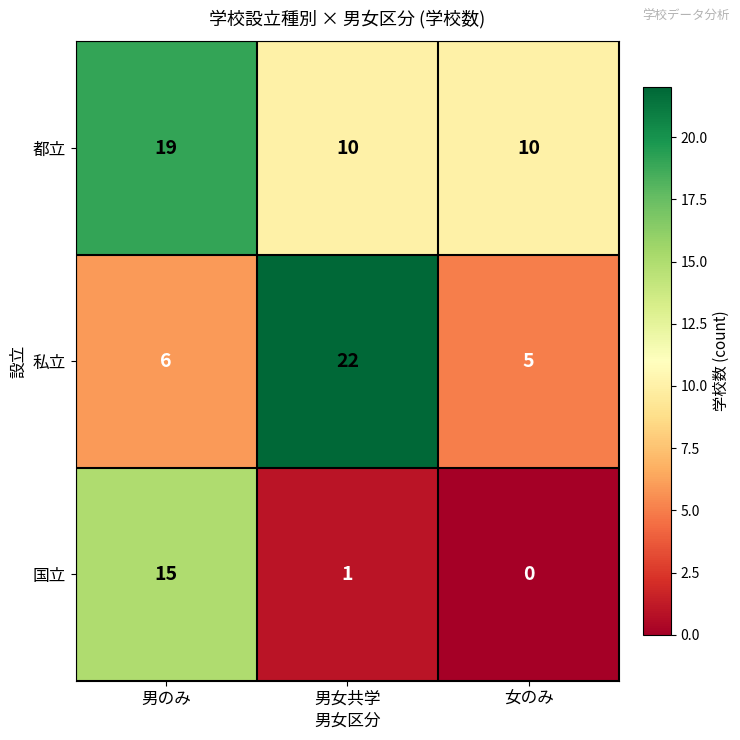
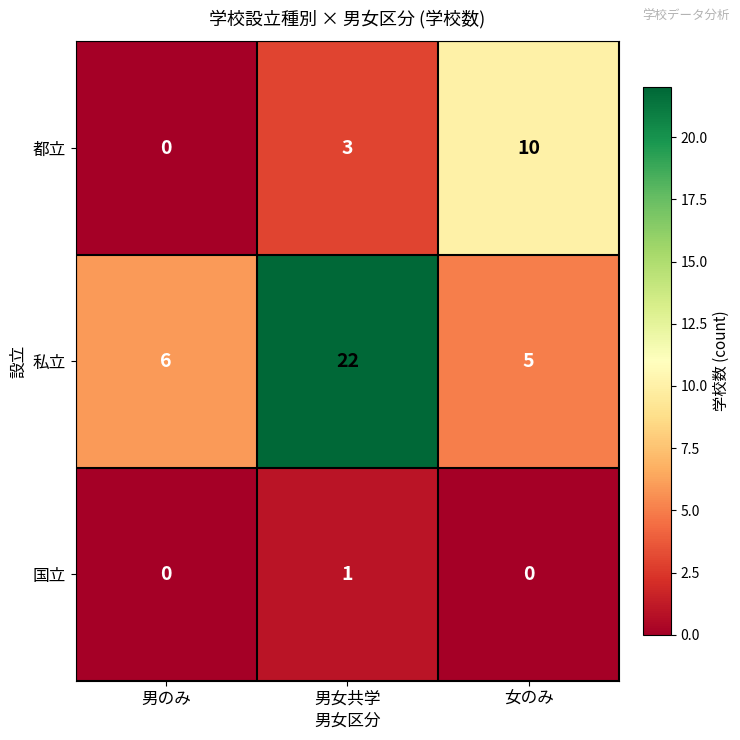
  {
    "都立": {
-     "男のみ": 19,
-     "男女共学": 10,
+     "男のみ": 0,
+     "男女共学": 3,
      "女のみ": 10
    },
    "私立": {
      "男のみ": 6,
      "男女共学": 22,
      "女のみ": 5
    },
    "国立": {
-     "男のみ": 15,
+     "男のみ": 0,
      "男女共学": 1,
      "女のみ": 0
    }
  }
